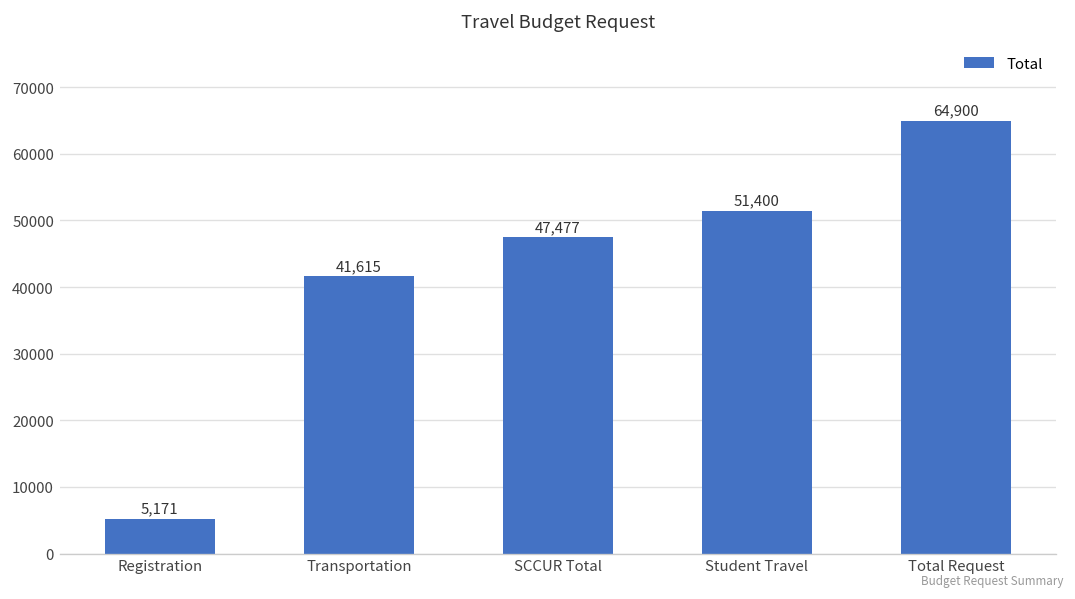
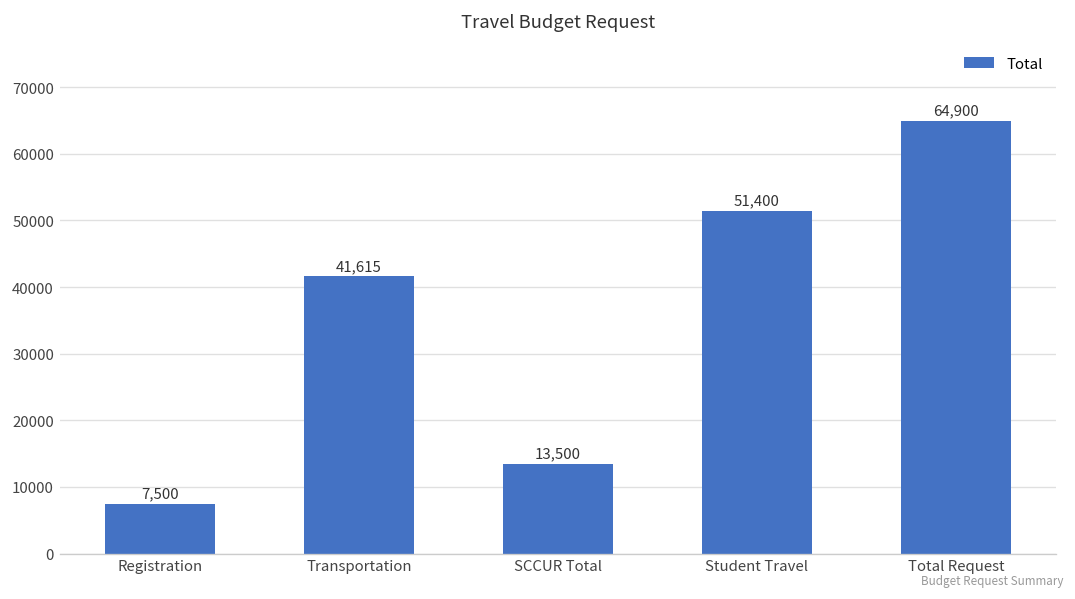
  {
-   "Registration": "5,171",
+   "Registration": "7,500",
    "Transportation": "41,615",
-   "SCCUR Total": "47,477",
+   "SCCUR Total": "13,500",
    "Student Travel": "51,400",
    "Total Request": "64,900"
  }
